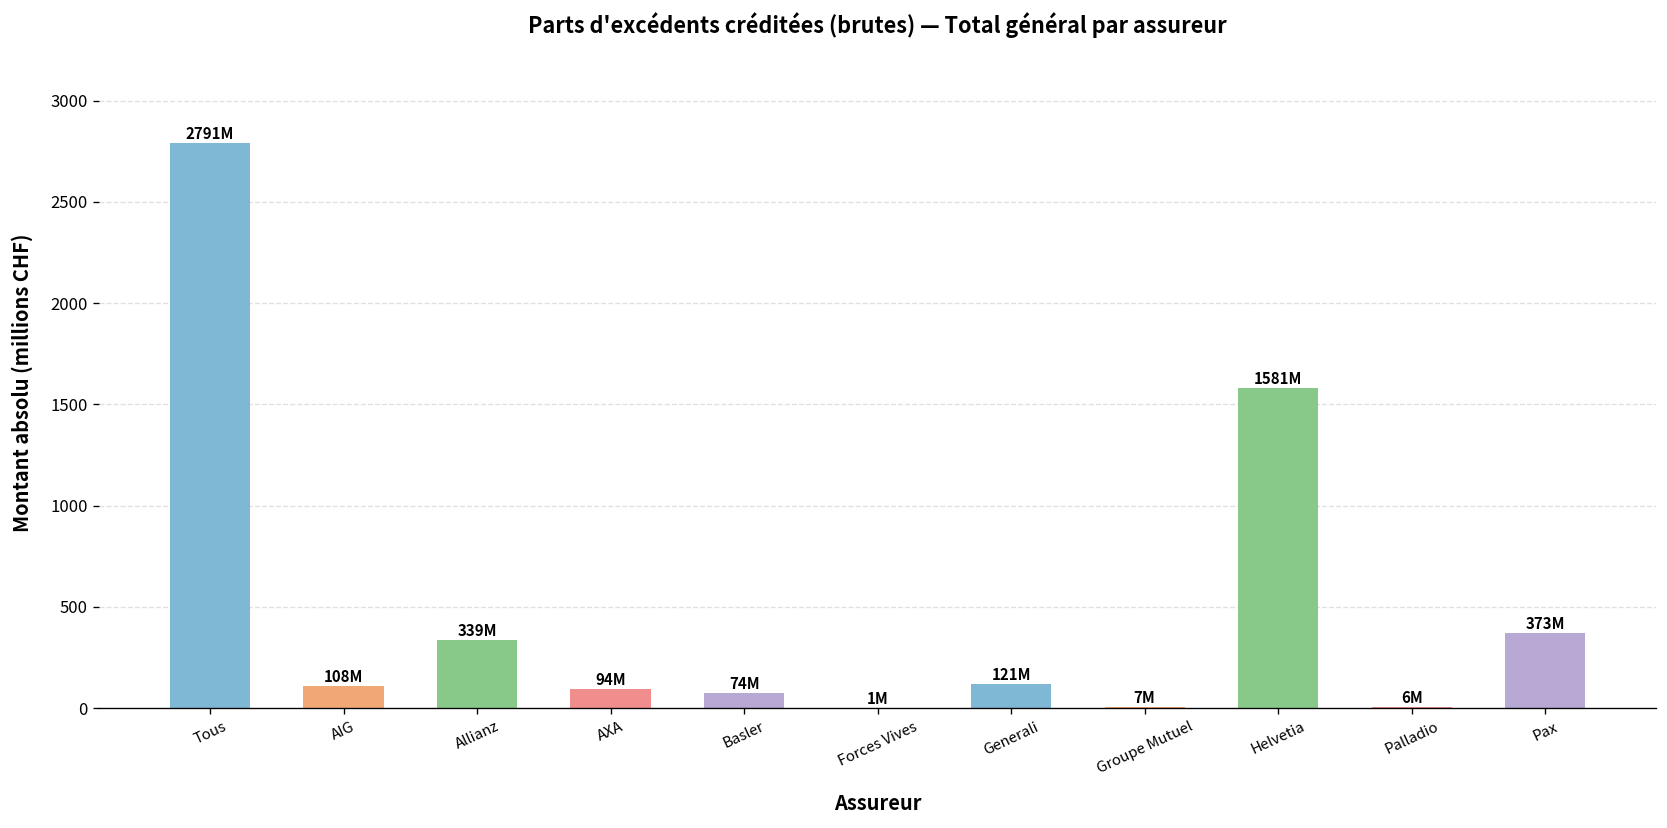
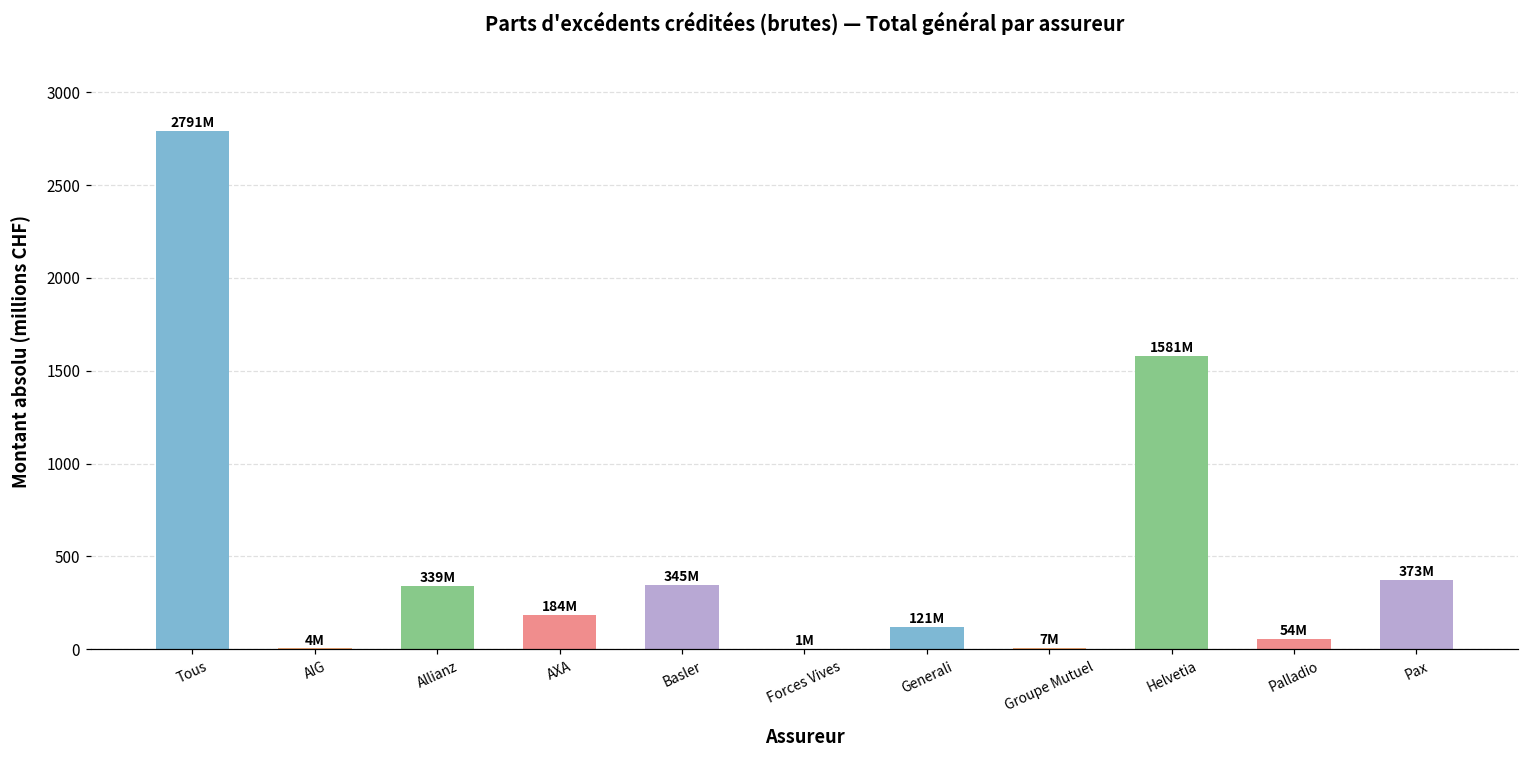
  {
    "Tous": "2791M",
-   "AIG": "108M",
+   "AIG": "4M",
    "Allianz": "339M",
-   "AXA": "94M",
-   "Basler": "74M",
+   "AXA": "184M",
+   "Basler": "345M",
    "Forces Vives": "1M",
    "Generali": "121M",
    "Groupe Mutuel": "7M",
    "Helvetia": "1581M",
-   "Palladio": "6M",
+   "Palladio": "54M",
    "Pax": "373M"
  }
